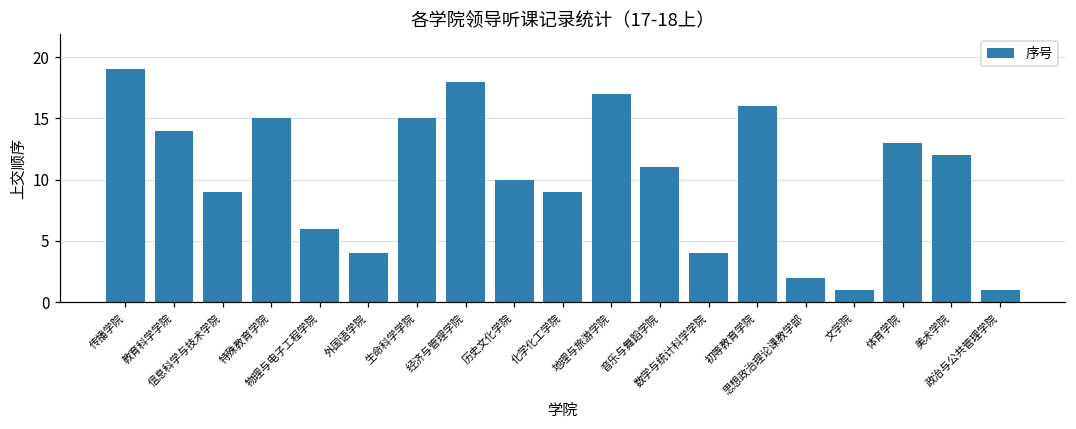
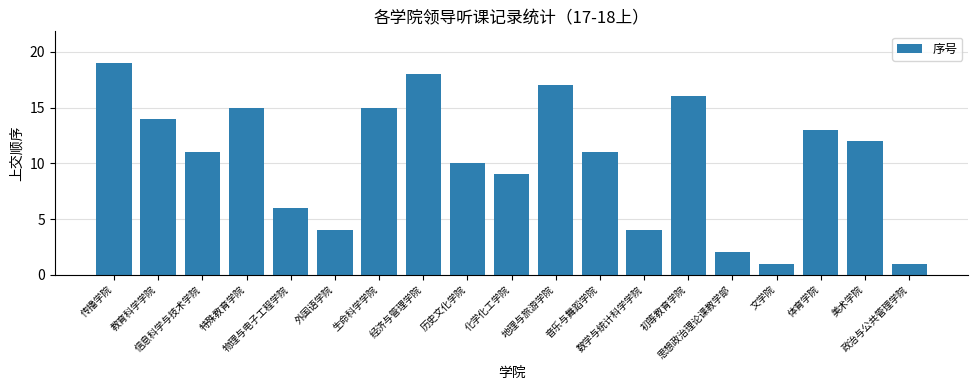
  {
    "传播学院": 19,
    "教育科学学院": 14,
-   "信息科学与技术学院": 9,
+   "信息科学与技术学院": 11,
    "特殊教育学院": 15,
    "物理与电子工程学院": 6,
    "外国语学院": 4,
    "生命科学学院": 15,
    "经济与管理学院": 18,
    "历史文化学院": 10,
    "化学化工学院": 9,
    "地理与旅游学院": 17,
    "音乐与舞蹈学院": 11,
    "数学与统计科学学院": 4,
    "初等教育学院": 16,
    "思想政治理论课教学部": 2,
    "文学院": 1,
    "体育学院": 13,
    "美术学院": 12,
    "政治与公共管理学院": 1
  }
